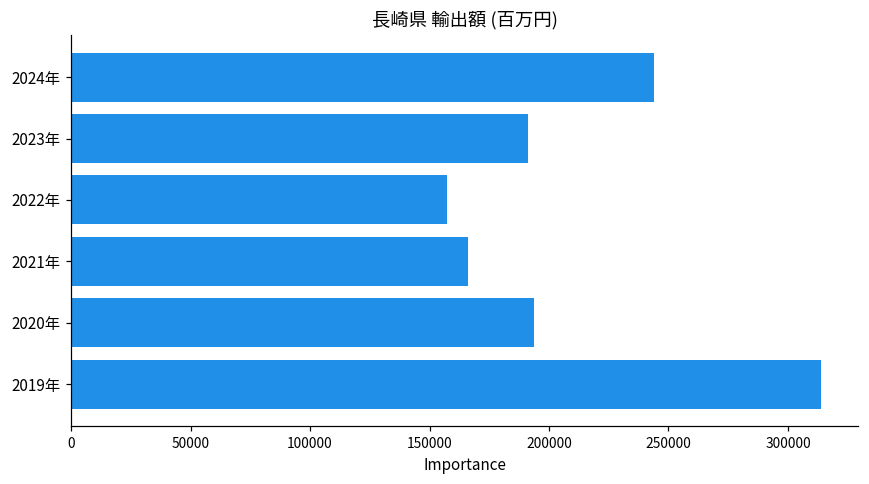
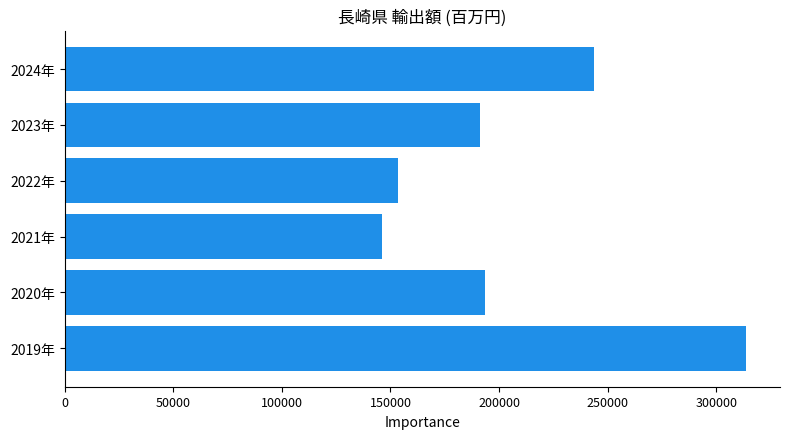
  {
    "2024年": 244000,
    "2023年": 191000,
-   "2022年": 157000,
-   "2021年": 166000,
+   "2022年": 153000,
+   "2021年": 146000,
    "2020年": 194000,
    "2019年": 314000
  }
